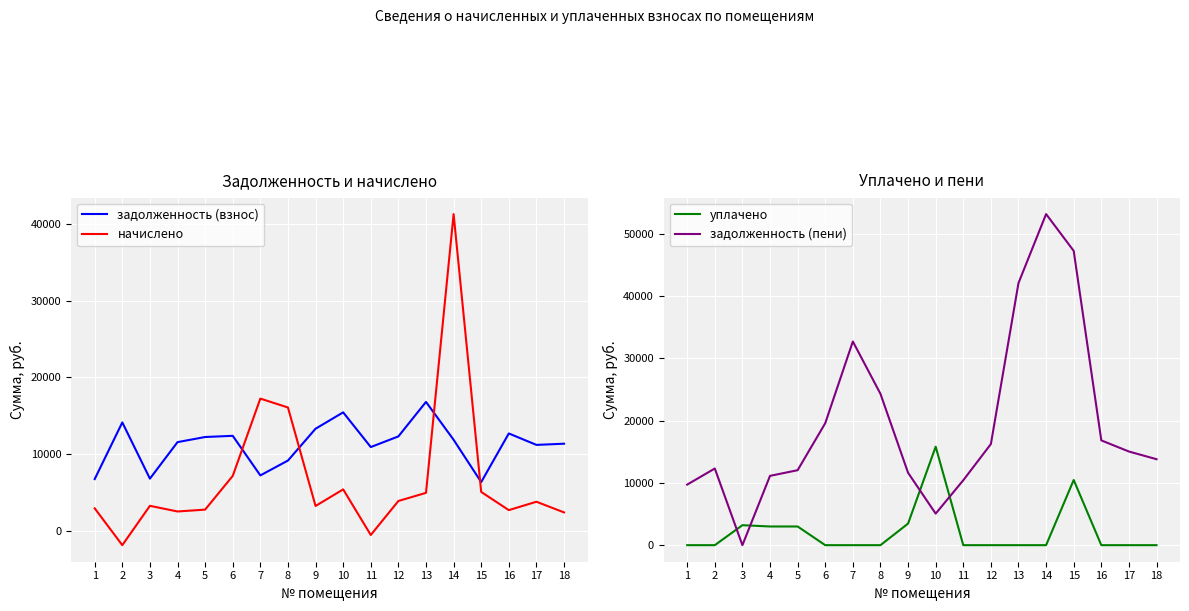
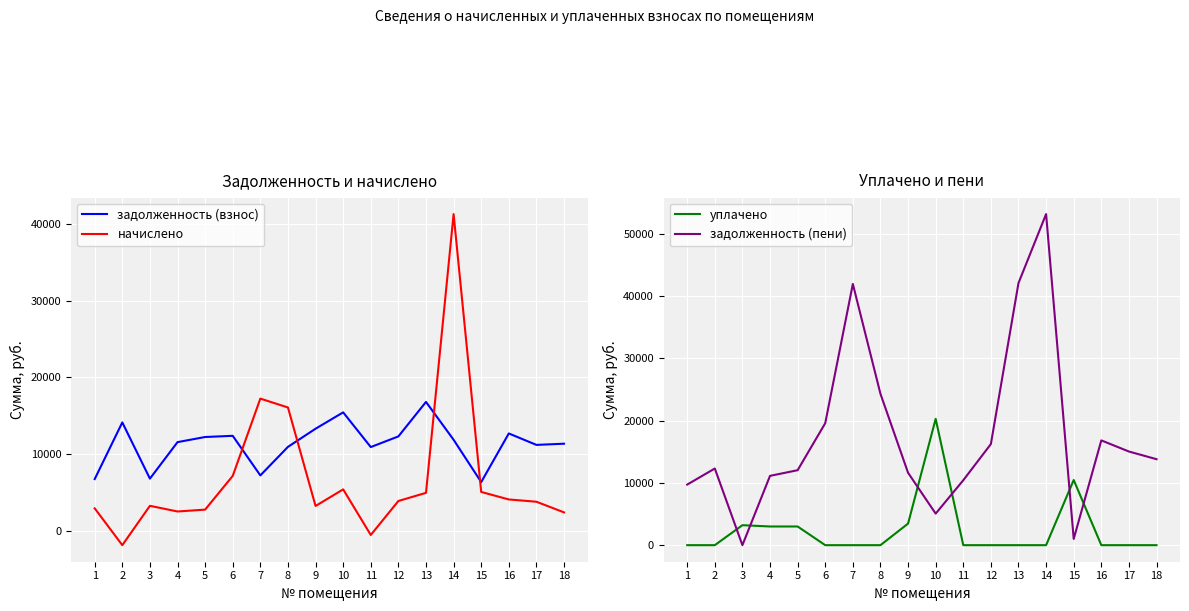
  {
    "Задолженность и начислено": {
      "задолженность (взнос)": {
        "1": 7000,
        "2": 14000,
        "3": 7000,
        "4": 12000,
        "5": 12000,
        "6": 12000,
        "7": 7000,
-       "8": 9000,
+       "8": 11000,
        "9": 13000,
        "10": 15000,
        "11": 11000,
        "12": 12000,
        "13": 17000,
        "14": 12000,
        "15": 6000,
        "16": 13000,
        "17": 11000,
        "18": 11000
      },
      "начислено": {
        "1": 3000,
        "2": -2000,
        "3": 3000,
        "4": 3000,
        "5": 3000,
        "6": 7000,
        "7": 17000,
        "8": 16000,
        "9": 3000,
        "10": 5000,
        "11": -1000,
        "12": 4000,
        "13": 5000,
        "14": 41000,
        "15": 5000,
-       "16": 3000,
+       "16": 4000,
        "17": 4000,
        "18": 2000
      }
    },
    "Уплачено и пени": {
      "уплачено": {
        "1": 0,
        "2": 0,
        "3": 3000,
        "4": 3000,
        "5": 3000,
        "6": 0,
        "7": 0,
        "8": 0,
        "9": 3000,
-       "10": 16000,
+       "10": 20000,
        "11": 0,
        "12": 0,
        "13": 0,
        "14": 0,
        "15": 10000,
        "16": 0,
        "17": 0,
        "18": 0
      },
      "задолженность (пени)": {
        "1": 10000,
        "2": 12000,
        "3": 0,
        "4": 11000,
        "5": 12000,
        "6": 20000,
-       "7": 33000,
+       "7": 42000,
        "8": 24000,
        "9": 12000,
        "10": 5000,
        "11": 10000,
        "12": 16000,
        "13": 42000,
        "14": 53000,
-       "15": 47000,
+       "15": 1000,
        "16": 17000,
        "17": 15000,
        "18": 14000
      }
    }
  }
